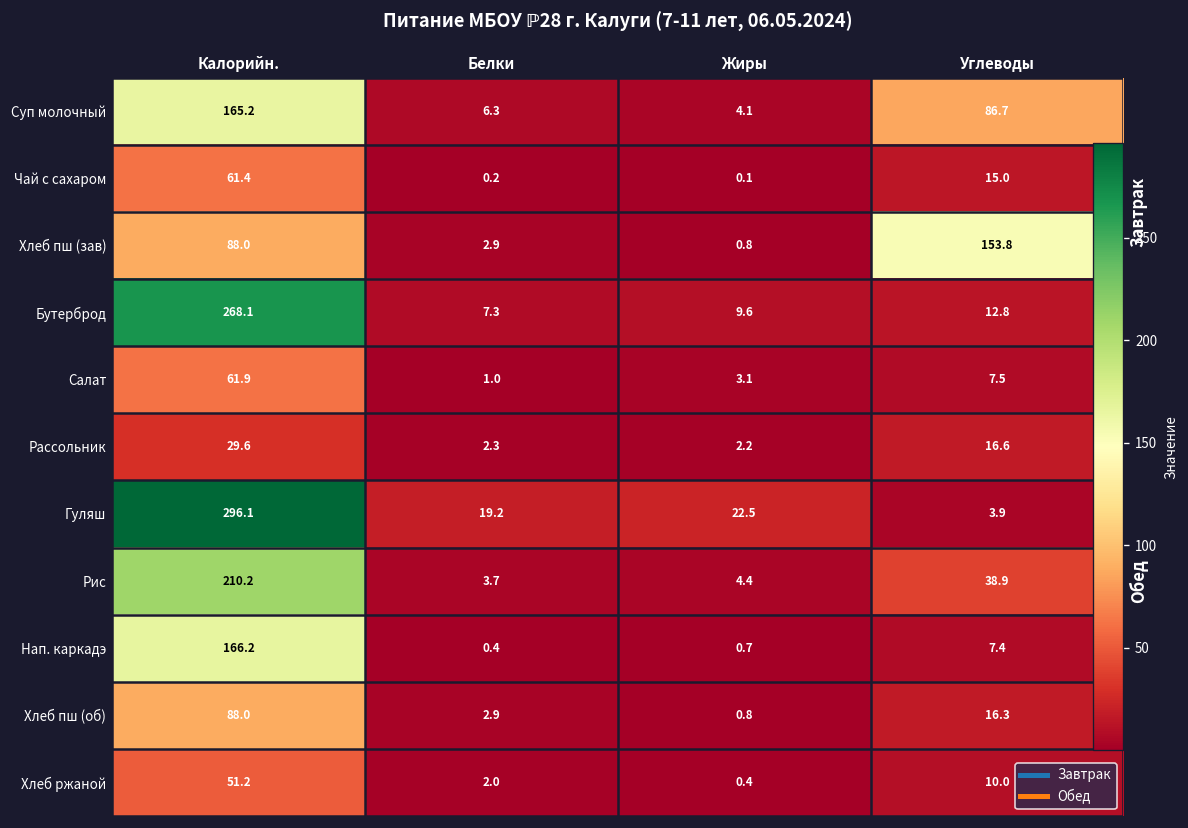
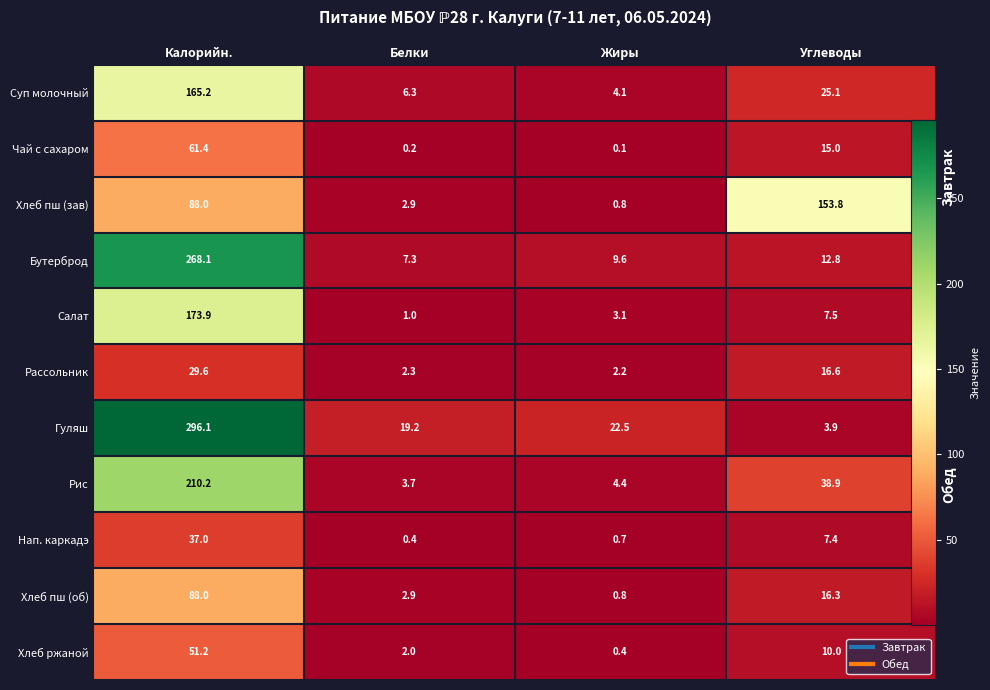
  {
    "Суп молочный": {
      "Калорийн.": 165.2,
      "Белки": 6.3,
      "Жиры": 4.1,
-     "Углеводы": 86.7
+     "Углеводы": 25.1
    },
    "Чай с сахаром": {
      "Калорийн.": 61.4,
      "Белки": 0.2,
      "Жиры": 0.1,
      "Углеводы": 15.0
    },
    "Хлеб пш (зав)": {
      "Калорийн.": 88.0,
      "Белки": 2.9,
      "Жиры": 0.8,
      "Углеводы": 153.8
    },
    "Бутерброд": {
      "Калорийн.": 268.1,
      "Белки": 7.3,
      "Жиры": 9.6,
      "Углеводы": 12.8
    },
    "Салат": {
-     "Калорийн.": 61.9,
+     "Калорийн.": 173.9,
      "Белки": 1.0,
      "Жиры": 3.1,
      "Углеводы": 7.5
    },
    "Рассольник": {
      "Калорийн.": 29.6,
      "Белки": 2.3,
      "Жиры": 2.2,
      "Углеводы": 16.6
    },
    "Гуляш": {
      "Калорийн.": 296.1,
      "Белки": 19.2,
      "Жиры": 22.5,
      "Углеводы": 3.9
    },
    "Рис": {
      "Калорийн.": 210.2,
      "Белки": 3.7,
      "Жиры": 4.4,
      "Углеводы": 38.9
    },
    "Нап. каркадэ": {
-     "Калорийн.": 166.2,
+     "Калорийн.": 37.0,
      "Белки": 0.4,
      "Жиры": 0.7,
      "Углеводы": 7.4
    },
    "Хлеб пш (об)": {
      "Калорийн.": 88.0,
      "Белки": 2.9,
      "Жиры": 0.8,
      "Углеводы": 16.3
    },
    "Хлеб ржаной": {
      "Калорийн.": 51.2,
      "Белки": 2.0,
      "Жиры": 0.4,
      "Углеводы": 10.0
    }
  }
